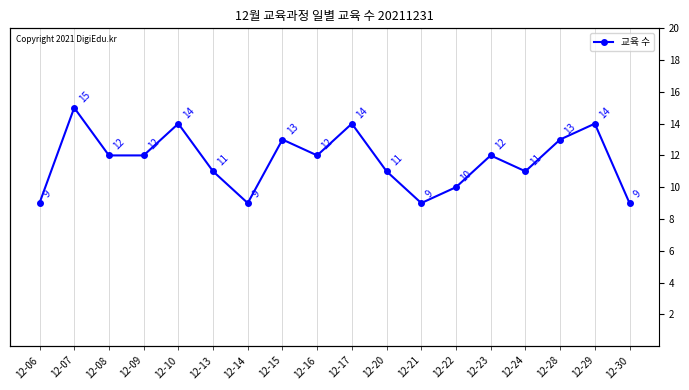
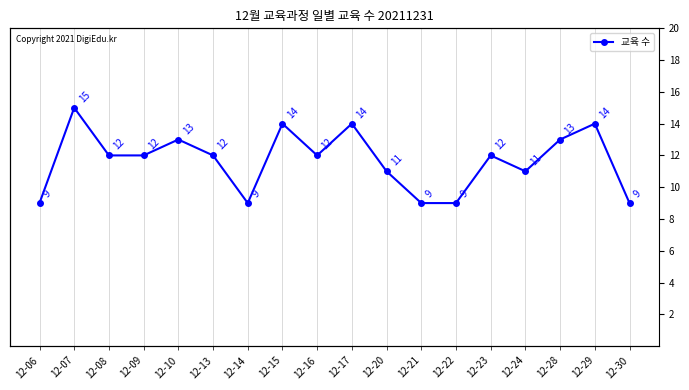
  {
    "12-06": 9,
    "12-07": 15,
    "12-08": 12,
    "12-09": 12,
-   "12-10": 14,
-   "12-13": 11,
+   "12-10": 13,
+   "12-13": 12,
    "12-14": 9,
-   "12-15": 13,
+   "12-15": 14,
    "12-16": 12,
    "12-17": 14,
    "12-20": 11,
    "12-21": 9,
-   "12-22": 10,
+   "12-22": 9,
    "12-23": 12,
    "12-24": 11,
    "12-28": 13,
    "12-29": 14,
    "12-30": 9
  }
